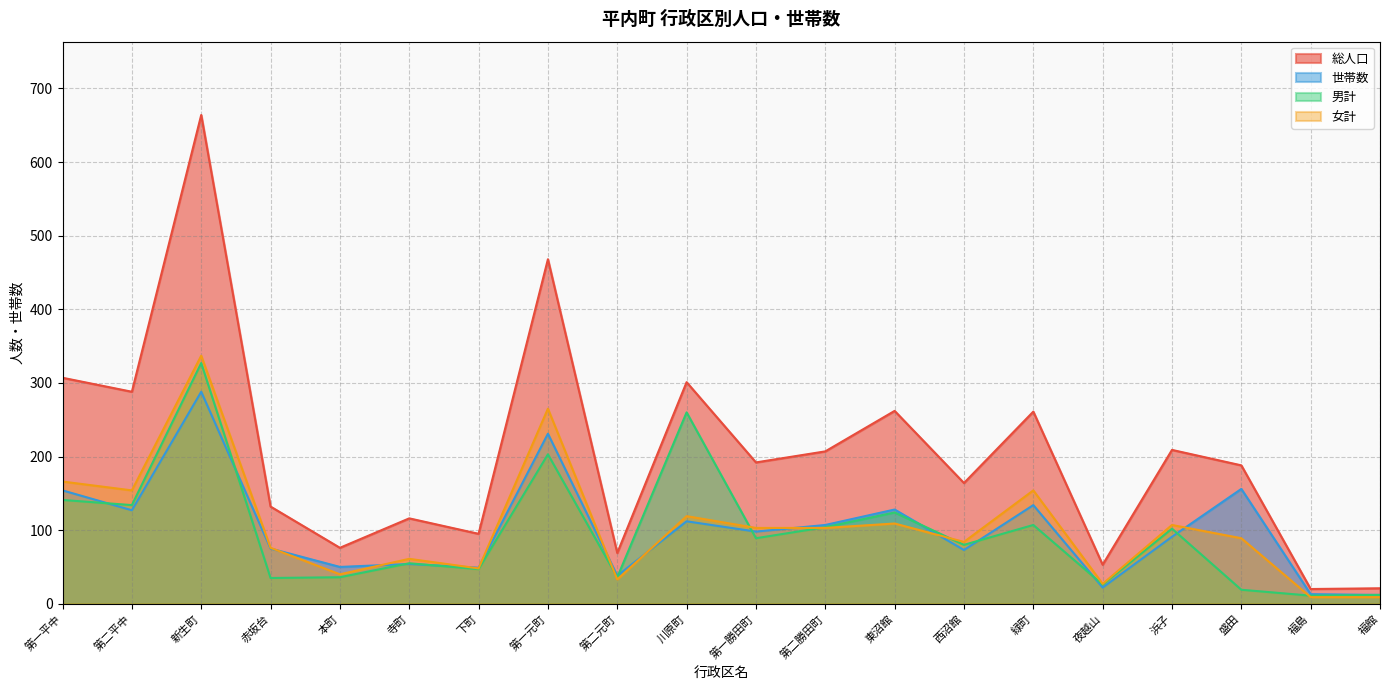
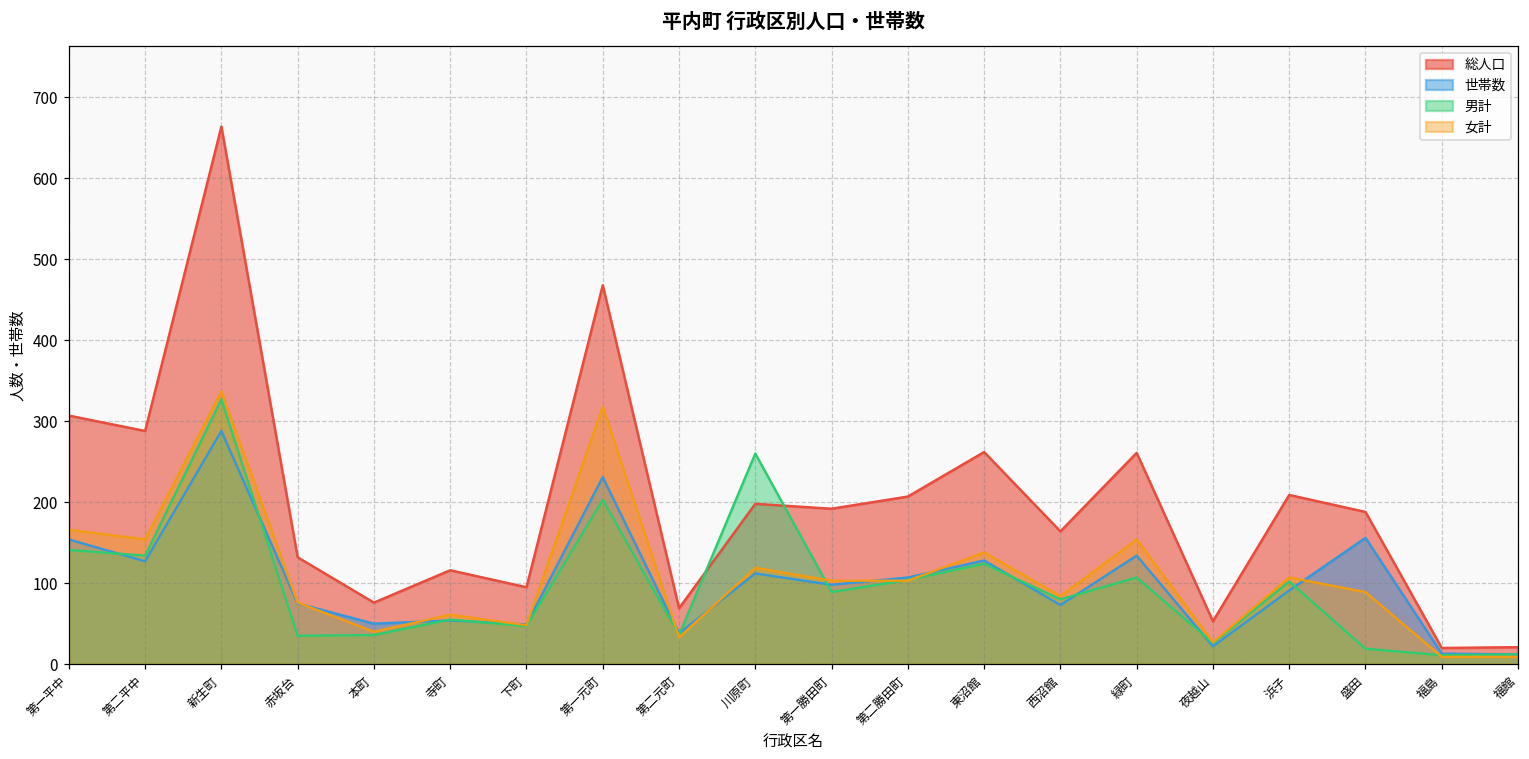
  {
    "総人口": {
      "第一平中": 310,
      "第二平中": 290,
      "新生町": 660,
      "赤坂台": 130,
      "本町": 80,
      "寺町": 120,
      "下町": 100,
      "第一元町": 470,
      "第二元町": 70,
-     "川原町": 300,
+     "川原町": 200,
      "第一勝田町": 190,
      "第二勝田町": 210,
      "東沼館": 260,
      "西沼館": 160,
      "緑町": 260,
      "夜越山": 50,
      "浜子": 210,
      "盛田": 190,
      "福島": 20,
      "福館": 20
    },
    "世帯数": {
      "第一平中": 150,
      "第二平中": 130,
      "新生町": 290,
      "本町": 50,
      "第一元町": 230,
      "川原町": 110,
      "第一勝田町": 100,
      "東沼館": 130,
      "西沼館": 70,
      "緑町": 130,
      "夜越山": 20,
      "浜子": 90,
      "盛田": 160
    },
    "男計": {
      "第一平中": 140,
      "第二平中": 130,
      "新生町": 330,
      "赤坂台": 40,
      "本町": 40,
      "第一元町": 200,
      "川原町": 260,
      "第一勝田町": 90,
      "東沼館": 120,
      "西沼館": 80,
      "緑町": 110,
      "浜子": 100,
      "盛田": 20
    },
    "女計": {
      "第一平中": 170,
      "第二平中": 150,
      "新生町": 340,
      "本町": 40,
      "寺町": 60,
-     "第一元町": 270,
+     "第一元町": 320,
      "川原町": 120,
      "第一勝田町": 100,
-     "東沼館": 110,
+     "東沼館": 140,
      "西沼館": 80,
      "緑町": 150,
      "浜子": 110,
      "盛田": 90
    }
  }
